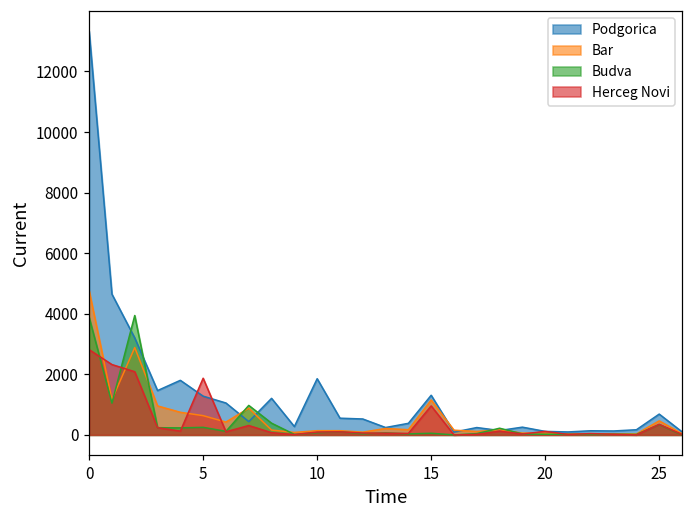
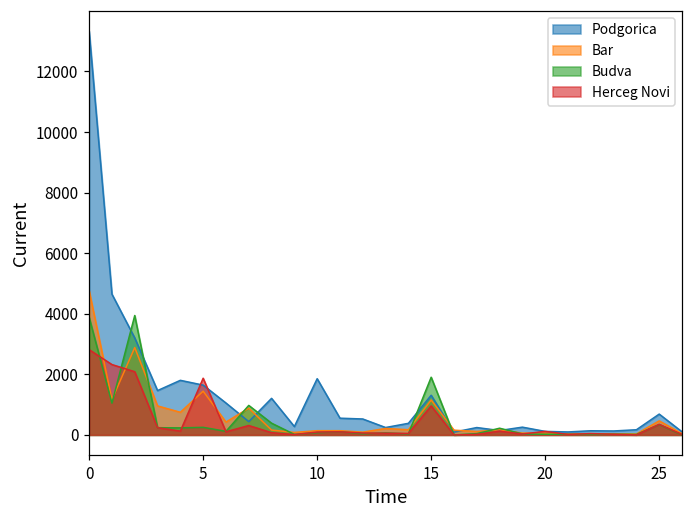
  {
    "Podgorica": {
      "0": 13300,
-     "5": 1300,
+     "5": 1600,
      "10": 1900,
      "15": 1300,
      "25": 700
    },
    "Bar": {
      "0": 4800,
-     "5": 600,
+     "5": 1400,
      "15": 1200,
      "25": 500
    },
    "Budva": {
      "0": 3900,
      "5": 300,
-     "15": 100
+     "15": 1900
    },
    "Herceg Novi": {
      "0": 2800,
      "5": 1900,
      "15": 1000
    }
  }
